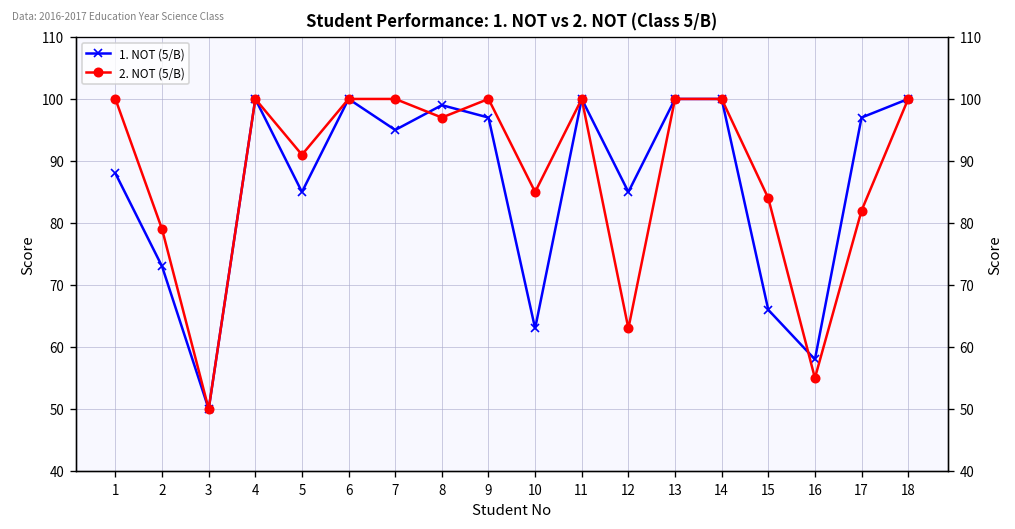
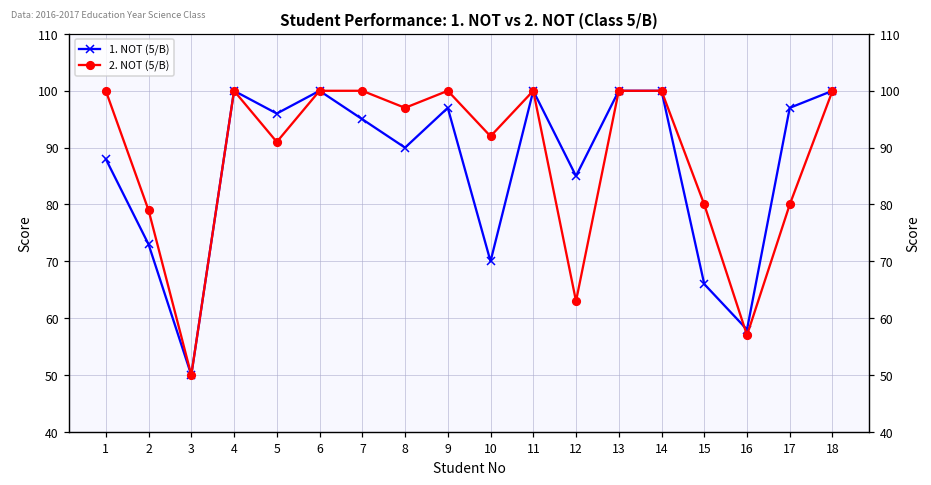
  {
    "1. NOT (5/B)": {
      "1": 88,
      "2": 73,
-     "5": 85,
+     "5": 96,
      "7": 95,
-     "8": 99,
+     "8": 90,
      "9": 97,
-     "10": 63,
+     "10": 70,
      "12": 85,
      "15": 66,
      "16": 58,
      "17": 97
    },
    "2. NOT (5/B)": {
      "1": 100,
      "2": 79,
      "5": 91,
      "7": 100,
      "8": 97,
      "9": 100,
-     "10": 85,
+     "10": 92,
      "12": 63,
-     "15": 84,
-     "16": 55,
-     "17": 82
+     "15": 80,
+     "16": 57,
+     "17": 80
    }
  }
